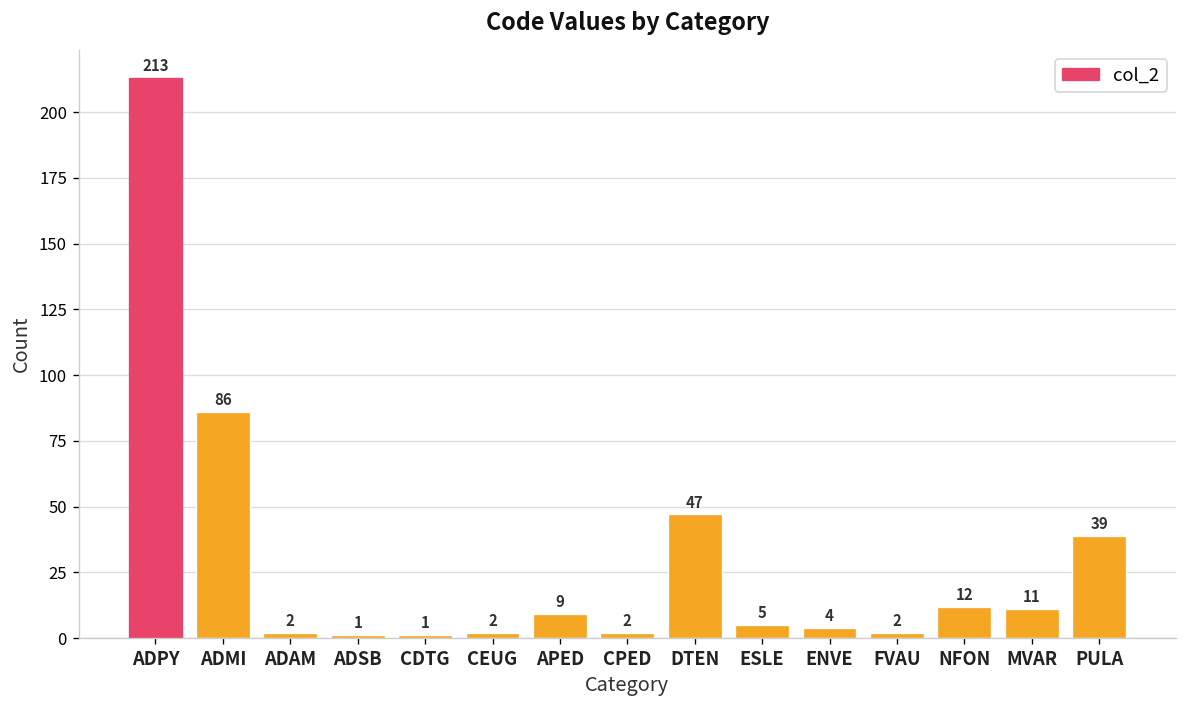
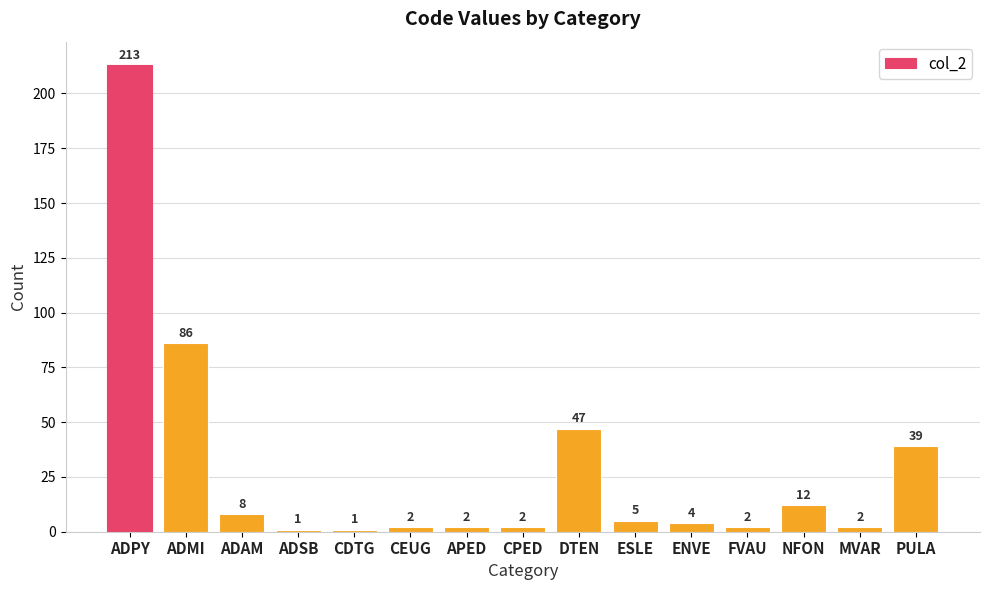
  {
    "ADPY": 213,
    "ADMI": 86,
-   "ADAM": 2,
+   "ADAM": 8,
    "ADSB": 1,
    "CDTG": 1,
    "CEUG": 2,
-   "APED": 9,
+   "APED": 2,
    "CPED": 2,
    "DTEN": 47,
    "ESLE": 5,
    "ENVE": 4,
    "FVAU": 2,
    "NFON": 12,
-   "MVAR": 11,
+   "MVAR": 2,
    "PULA": 39
  }
